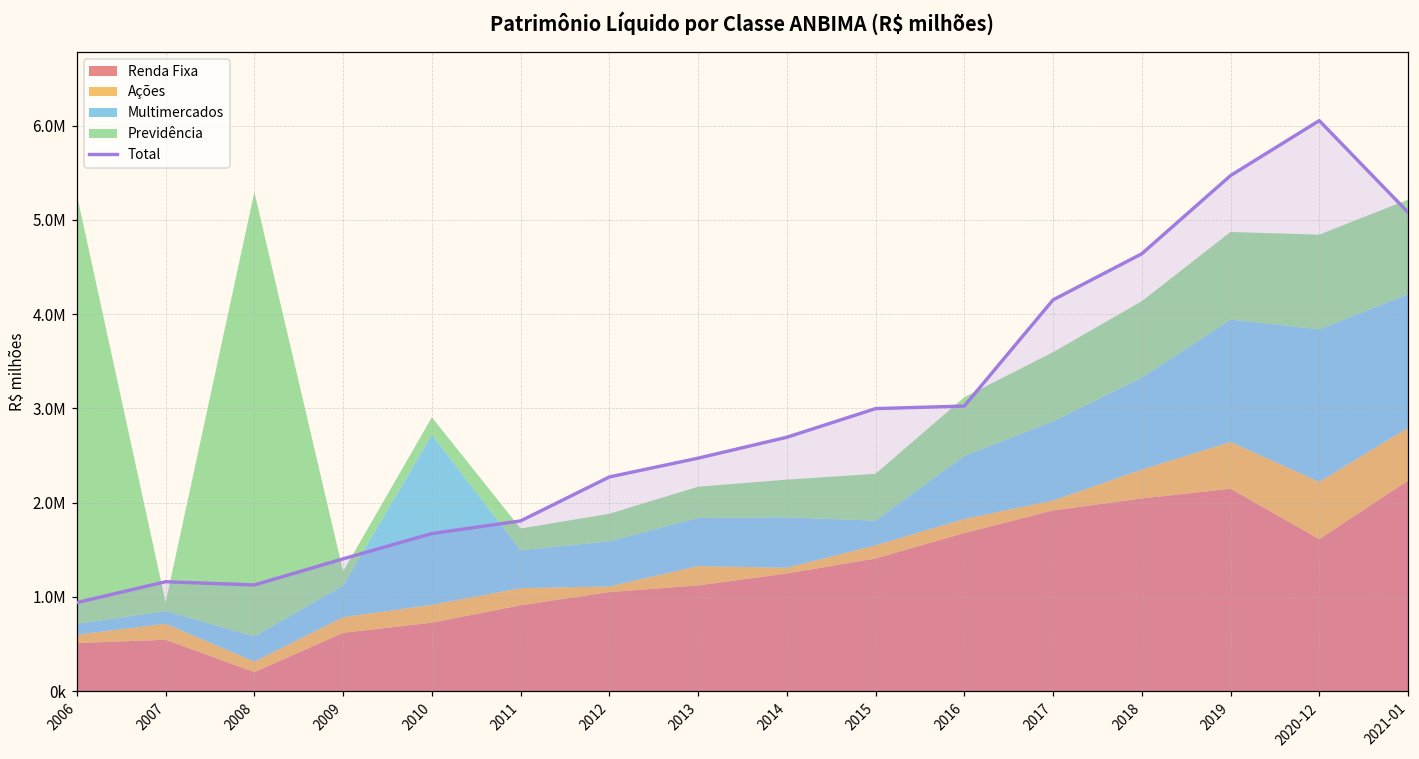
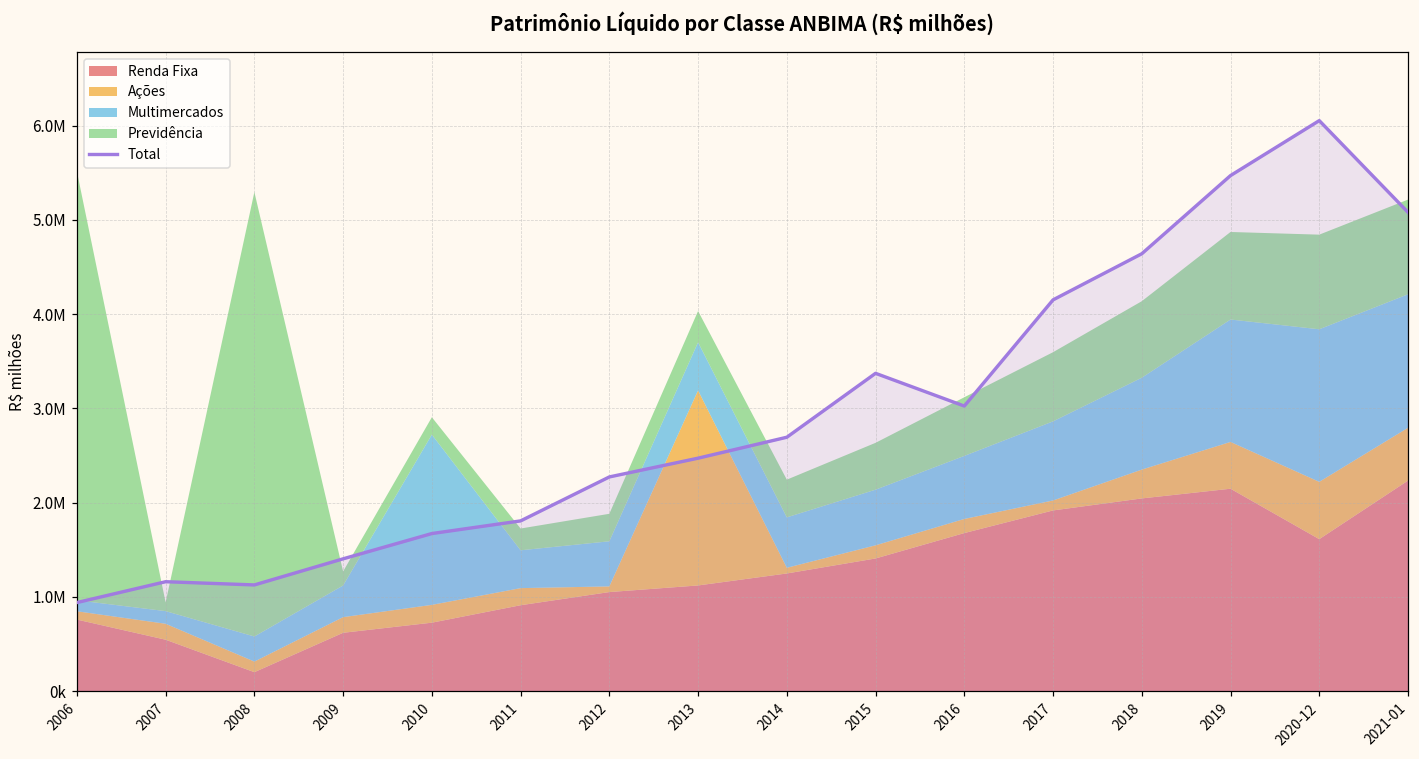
  {
    "Renda Fixa": {
-     "2006": 500000,
+     "2006": 800000,
      "2007": 500000,
      "2008": 200000,
      "2009": 600000,
      "2010": 700000,
      "2011": 900000,
      "2012": 1100000,
      "2013": 1100000,
      "2014": 1200000,
      "2015": 1400000,
      "2016": 1700000,
      "2017": 1900000,
      "2018": 2000000,
      "2019": 2100000,
      "2020-12": 1600000,
      "2021-01": 2200000
    },
    "Total": {
      "2007": 1200000,
      "2008": 1100000,
      "2009": 1400000,
      "2010": 1700000,
      "2011": 1800000,
      "2012": 2300000,
      "2013": 2500000,
      "2014": 2700000,
-     "2015": 3000000,
+     "2015": 3400000,
      "2016": 3000000,
      "2017": 4200000,
      "2018": 4600000,
      "2019": 5500000,
      "2020-12": 6100000,
      "2021-01": 5100000
    },
    "Ações": {
      "2006": 100000,
      "2007": 200000,
      "2008": 100000,
      "2009": 200000,
      "2010": 200000,
      "2011": 200000,
      "2012": 100000,
-     "2013": 200000,
+     "2013": 2100000,
      "2014": 100000,
      "2015": 100000,
      "2016": 100000,
      "2017": 100000,
      "2018": 300000,
      "2019": 500000,
      "2020-12": 600000,
      "2021-01": 600000
    },
    "Multimercados": {
      "2007": 100000,
      "2008": 300000,
      "2009": 300000,
      "2010": 1800000,
      "2011": 400000,
      "2012": 500000,
      "2013": 500000,
      "2014": 500000,
-     "2015": 300000,
+     "2015": 600000,
      "2016": 700000,
      "2017": 800000,
      "2018": 1000000,
      "2019": 1300000,
      "2020-12": 1600000,
      "2021-01": 1400000
    },
    "Previdência": {
      "2006": 4600000,
      "2007": 100000,
      "2008": 4700000,
      "2009": 100000,
      "2010": 200000,
      "2011": 200000,
      "2012": 300000,
      "2013": 300000,
      "2014": 400000,
      "2015": 500000,
      "2016": 600000,
      "2017": 700000,
      "2018": 800000,
      "2019": 900000,
      "2020-12": 1000000,
      "2021-01": 1000000
    }
  }
